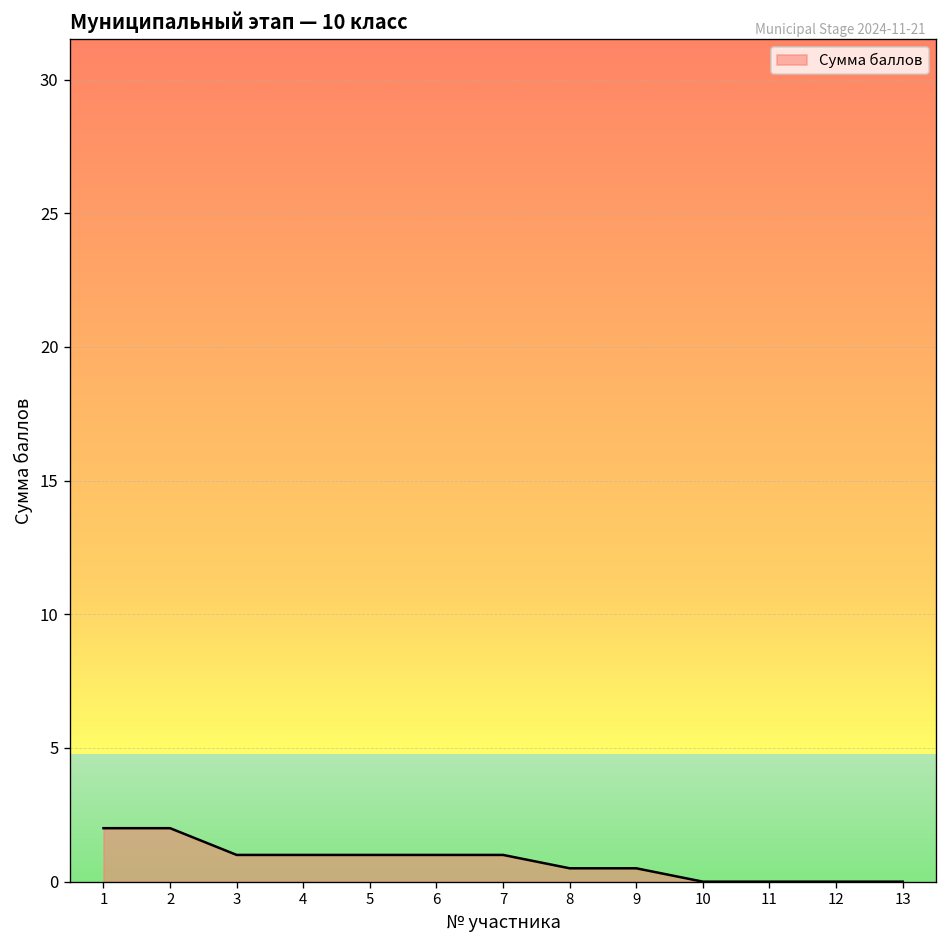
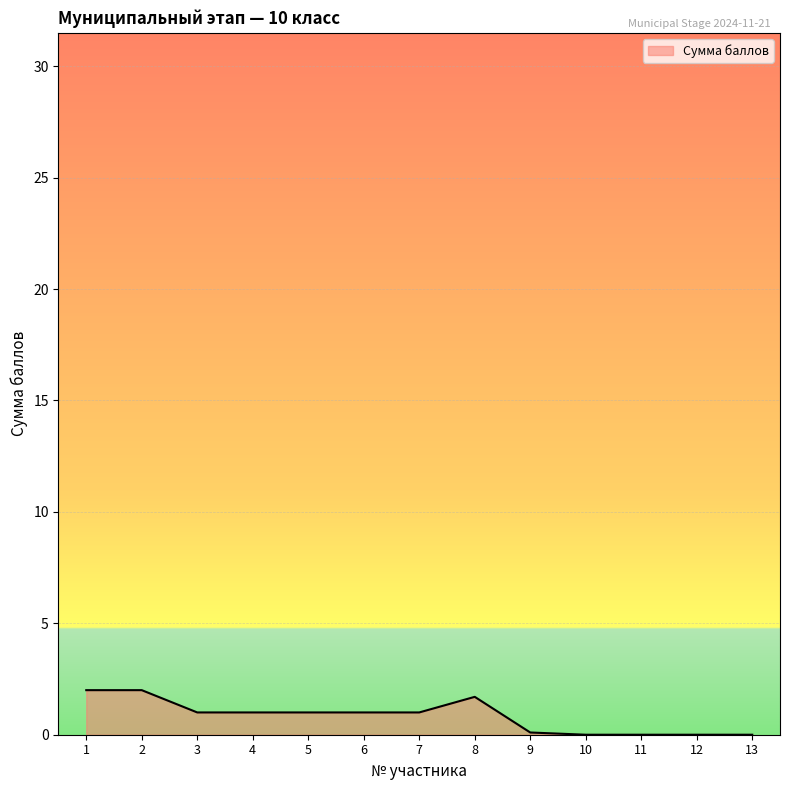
  {
    "1": 2.0,
    "2": 2.0,
    "3": 1.0,
    "4": 1.0,
    "5": 1.0,
    "6": 1.0,
    "7": 1.0,
-   "8": 0.5,
-   "9": 0.5,
+   "8": 1.7,
+   "9": 0.1,
    "10": 0.0,
    "11": 0.0,
    "12": 0.0,
    "13": 0.0
  }
